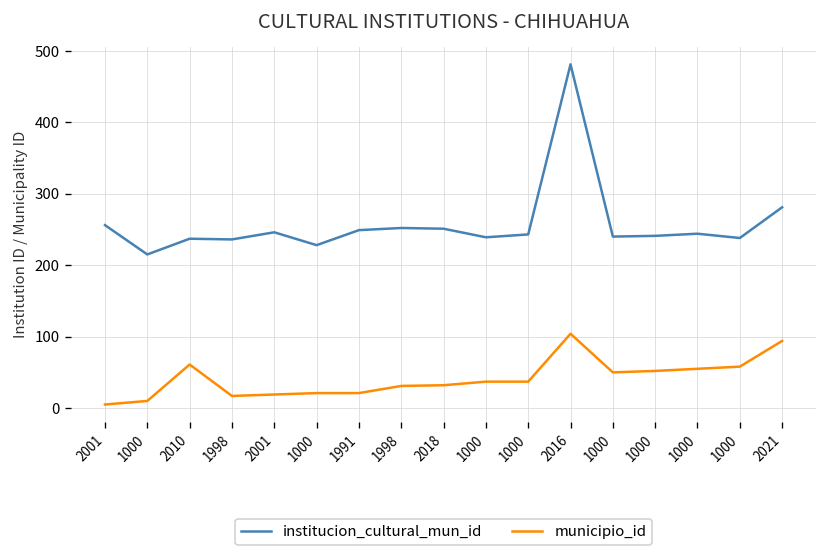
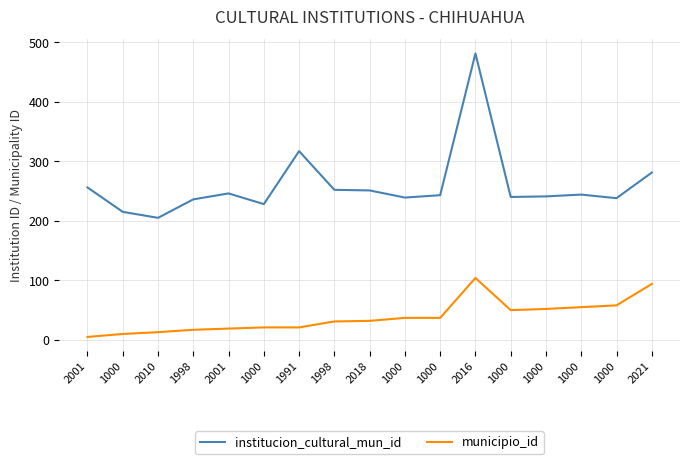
  {
    "institucion_cultural_mun_id": {
-     "2010": 240,
-     "1991": 250,
+     "2010": 210,
+     "1991": 320,
      "2018": 250,
      "2016": 480,
      "2021": 280
    },
    "municipio_id": {
-     "2010": 60,
+     "2010": 10,
      "1991": 20,
      "2018": 30,
      "2016": 100,
      "2021": 90
    }
  }
